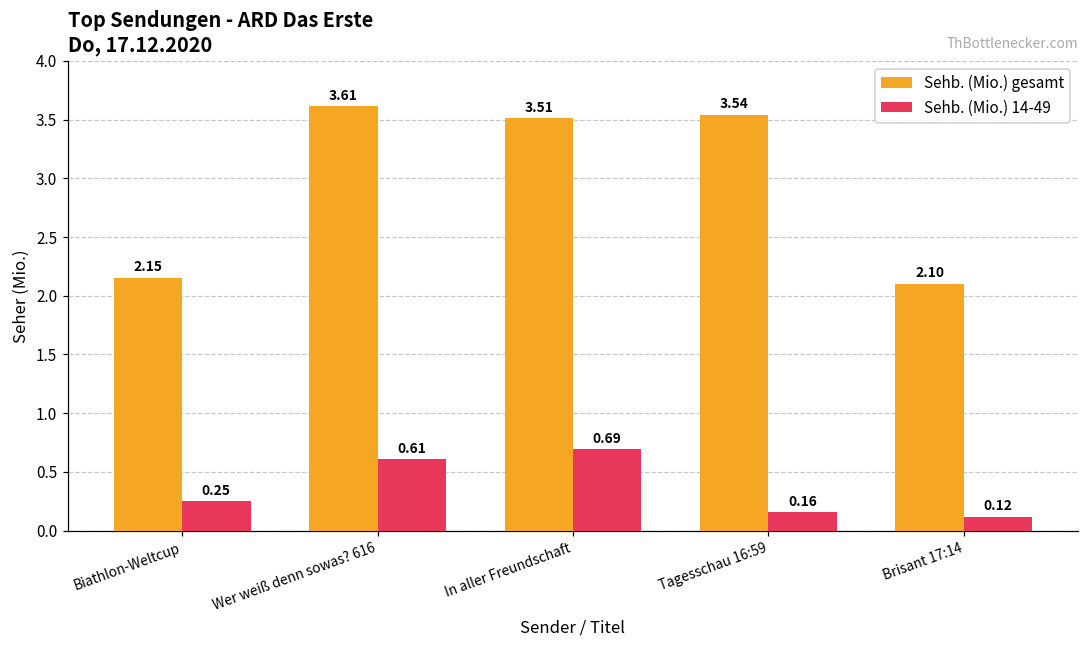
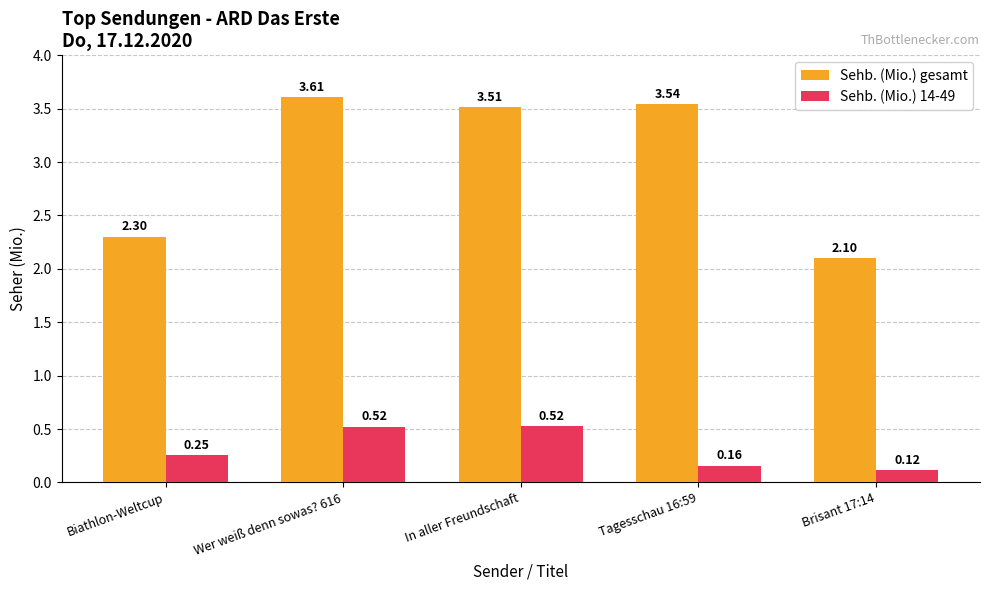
  {
    "Sehb. (Mio.) gesamt": {
-     "Biathlon-Weltcup": 2.15,
+     "Biathlon-Weltcup": 2.30,
      "Wer weiß denn sowas? 616": 3.61,
      "In aller Freundschaft": 3.51,
      "Tagesschau 16:59": 3.54,
      "Brisant 17:14": 2.10
    },
    "Sehb. (Mio.) 14-49": {
      "Biathlon-Weltcup": 0.25,
-     "Wer weiß denn sowas? 616": 0.61,
-     "In aller Freundschaft": 0.69,
+     "Wer weiß denn sowas? 616": 0.52,
+     "In aller Freundschaft": 0.52,
      "Tagesschau 16:59": 0.16,
      "Brisant 17:14": 0.12
    }
  }
